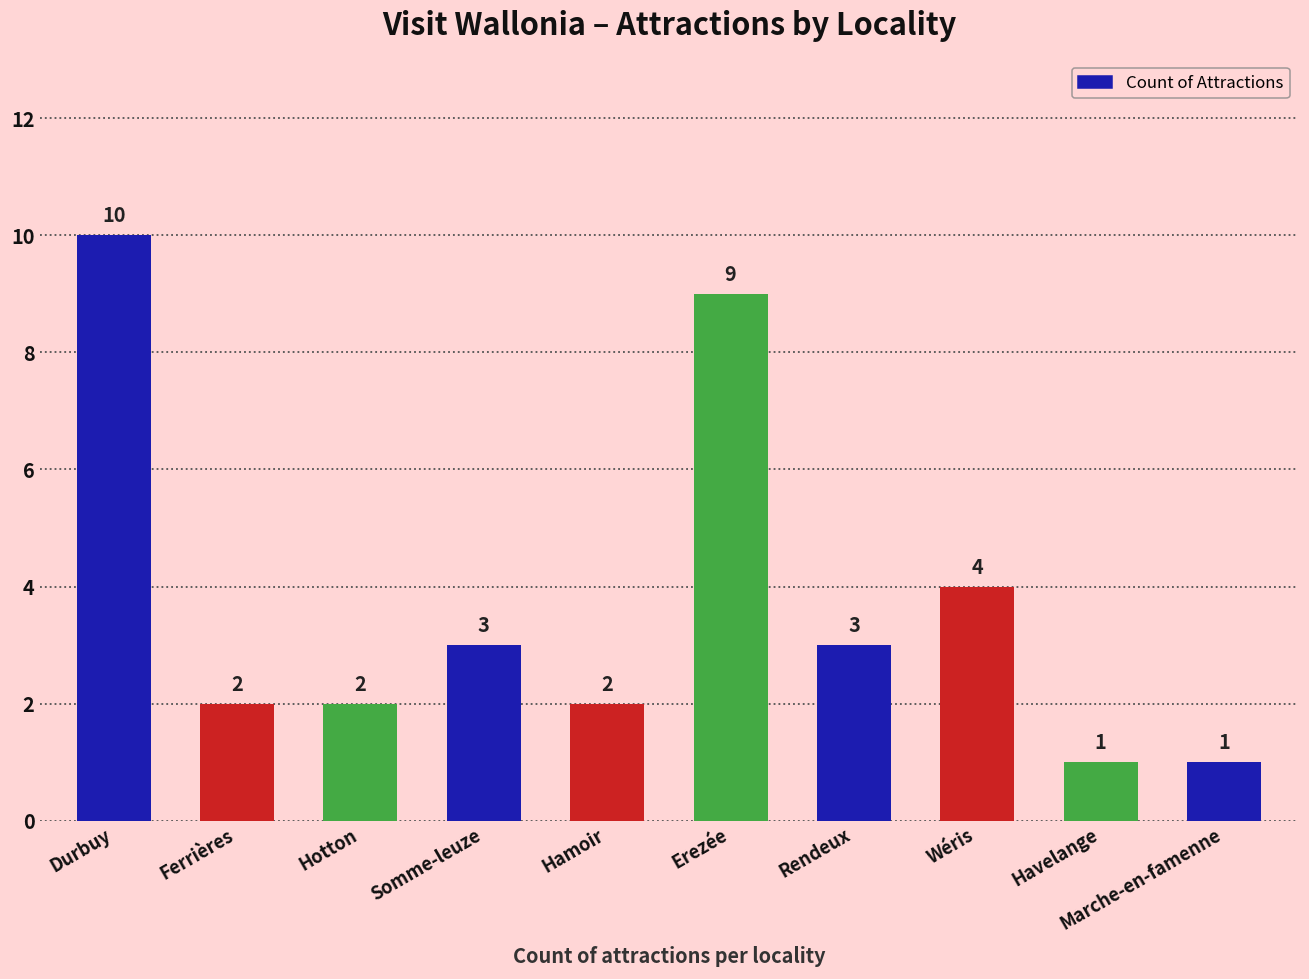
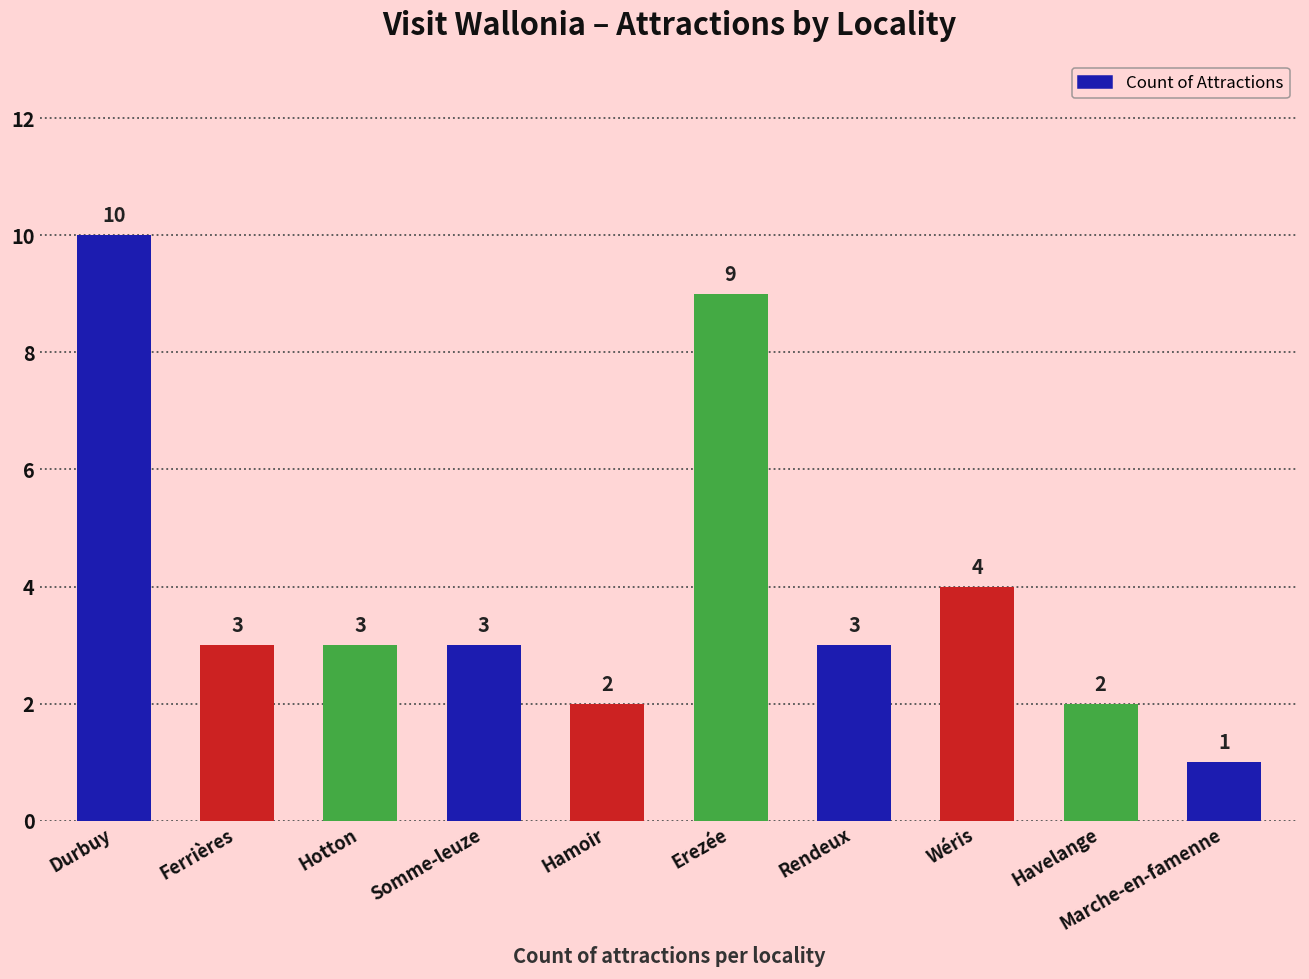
  {
    "Durbuy": 10,
-   "Ferrières": 2,
-   "Hotton": 2,
+   "Ferrières": 3,
+   "Hotton": 3,
    "Somme-leuze": 3,
    "Hamoir": 2,
    "Erezée": 9,
    "Rendeux": 3,
    "Wéris": 4,
-   "Havelange": 1,
+   "Havelange": 2,
    "Marche-en-famenne": 1
  }
